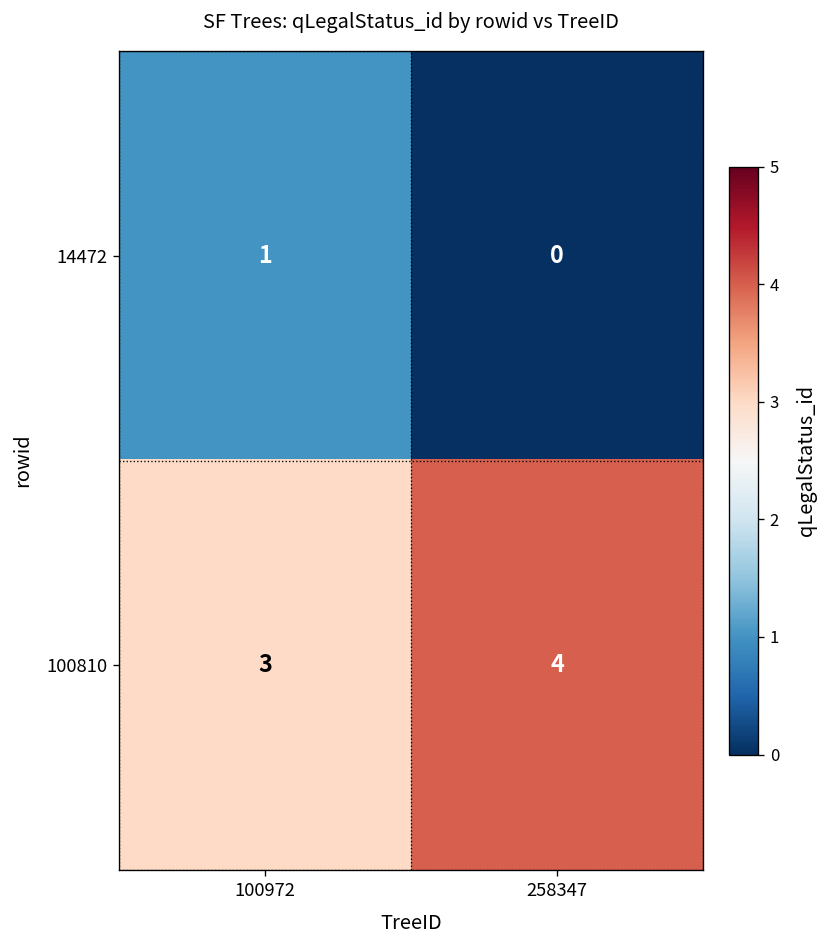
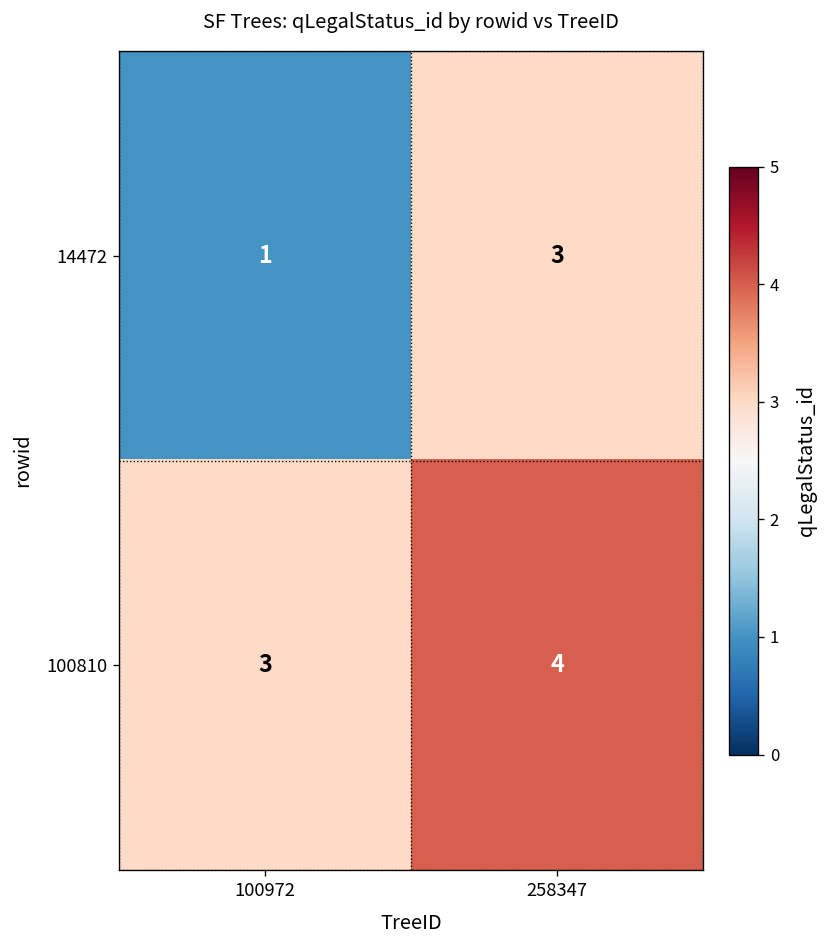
  {
    "14472": {
      "100972": 1,
-     "258347": 0
+     "258347": 3
    },
    "100810": {
      "100972": 3,
      "258347": 4
    }
  }
